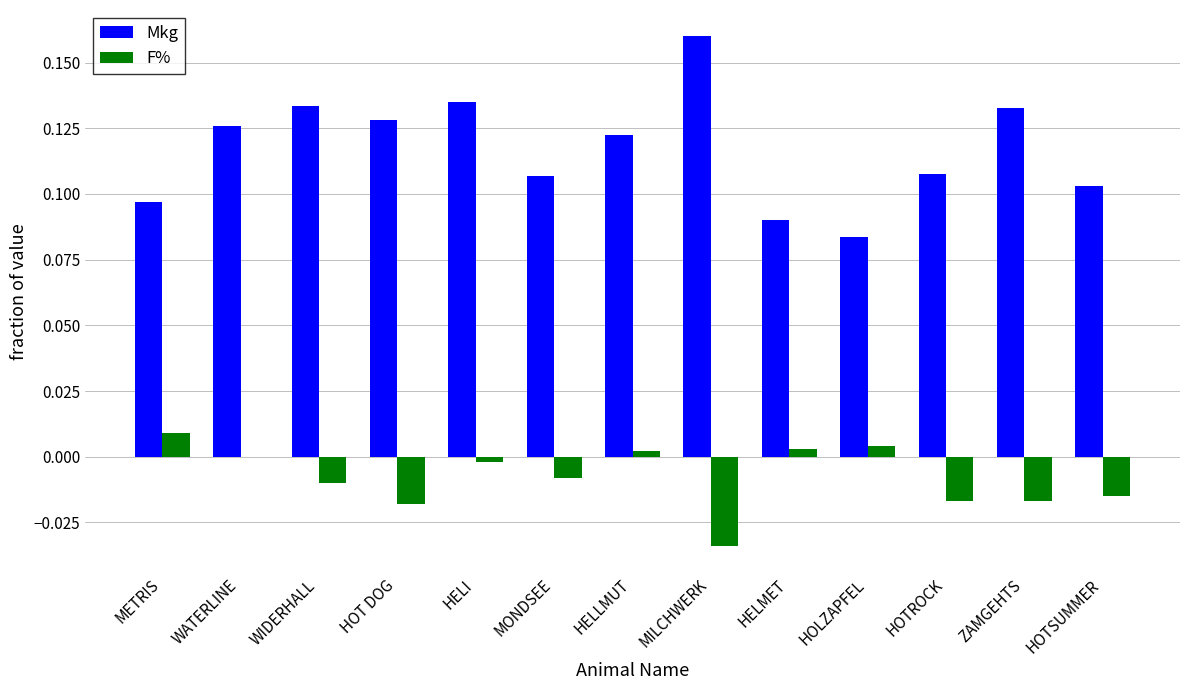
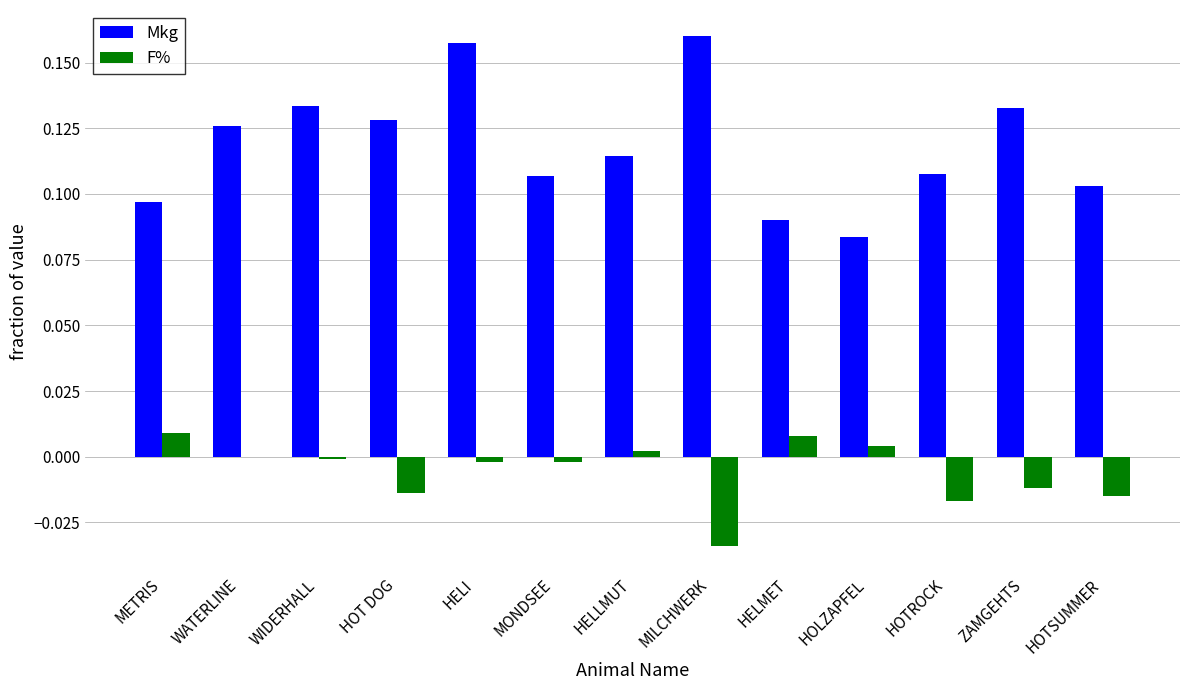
  {
    "Mkg": {
      "METRIS": 0.097,
      "WATERLINE": 0.126,
      "WIDERHALL": 0.133,
      "HOT DOG": 0.128,
-     "HELI": 0.135,
+     "HELI": 0.157,
      "MONDSEE": 0.107,
-     "HELLMUT": 0.123,
+     "HELLMUT": 0.114,
      "MILCHWERK": 0.160,
      "HELMET": 0.090,
      "HOLZAPFEL": 0.084,
      "HOTROCK": 0.108,
      "ZAMGEHTS": 0.133,
      "HOTSUMMER": 0.103
    },
    "F%": {
      "METRIS": 0.009,
      "WATERLINE": 0.000,
-     "WIDERHALL": -0.010,
-     "HOT DOG": -0.018,
+     "WIDERHALL": -0.001,
+     "HOT DOG": -0.014,
      "HELI": -0.002,
-     "MONDSEE": -0.008,
+     "MONDSEE": -0.002,
      "HELLMUT": 0.002,
      "MILCHWERK": -0.034,
-     "HELMET": 0.003,
+     "HELMET": 0.008,
      "HOLZAPFEL": 0.004,
      "HOTROCK": -0.017,
-     "ZAMGEHTS": -0.017,
+     "ZAMGEHTS": -0.012,
      "HOTSUMMER": -0.015
    }
  }
